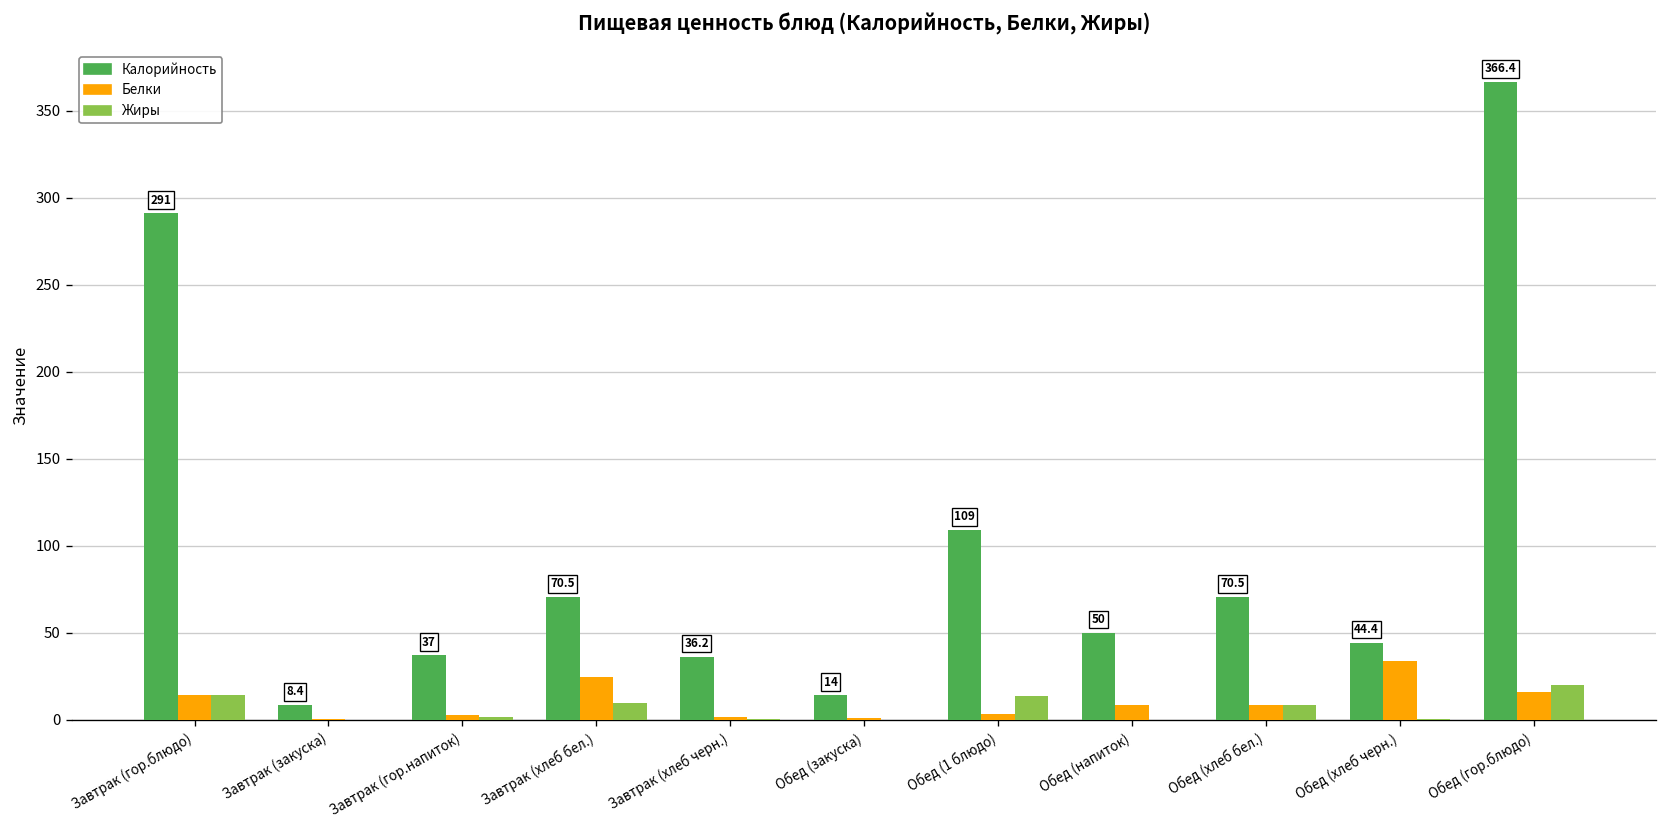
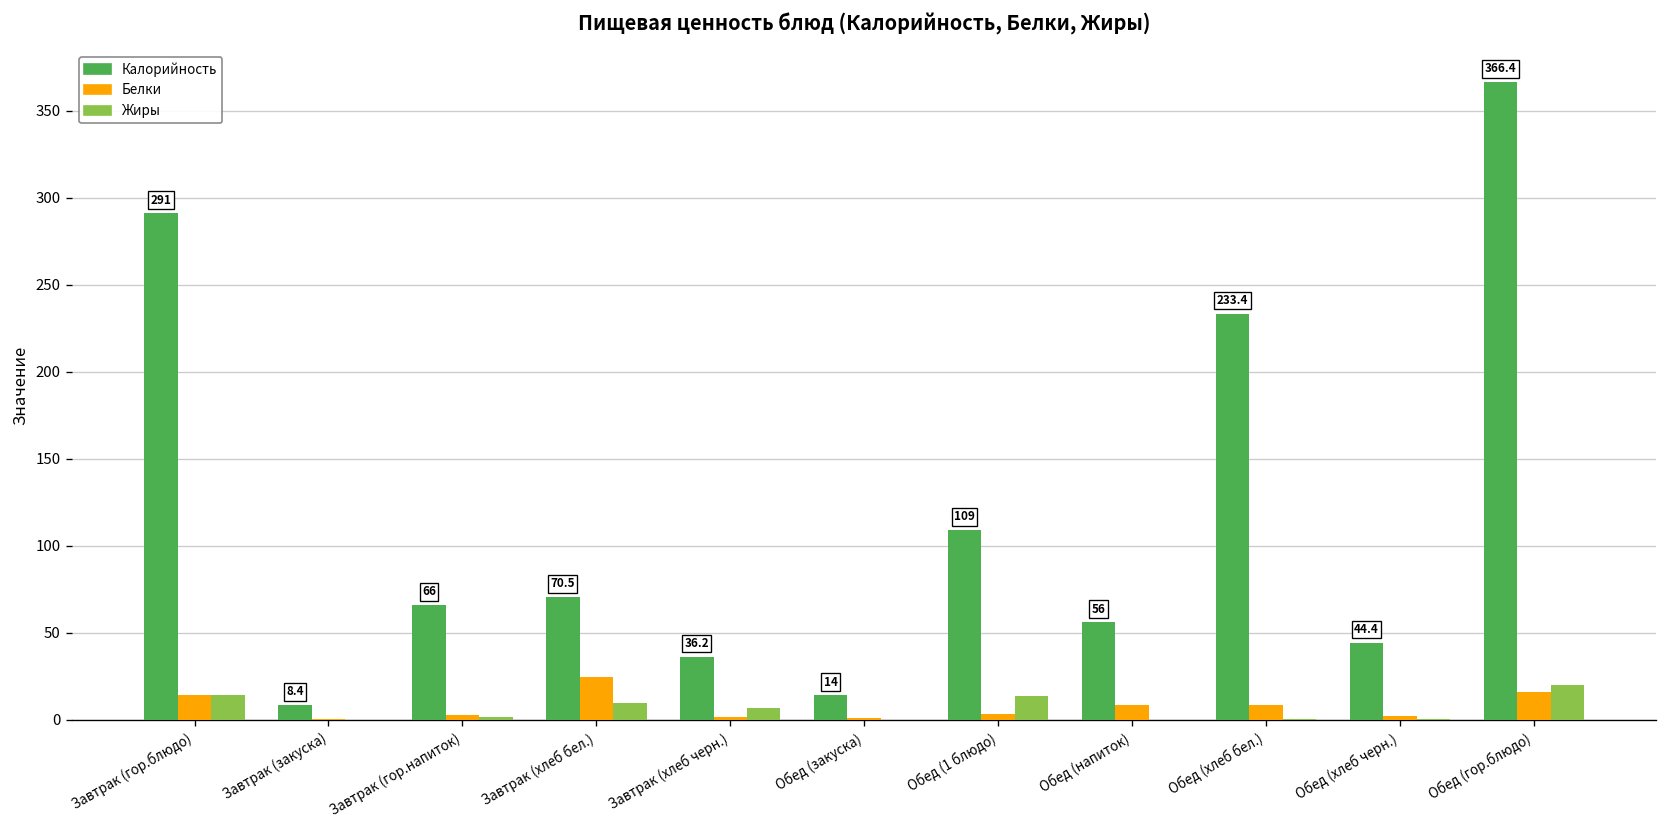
  {
    "Калорийность": {
-     "Завтрак (гор.напиток)": 37,
-     "Обед (напиток)": 50,
-     "Обед (хлеб бел.)": 70.5
+     "Завтрак (гор.напиток)": 66,
+     "Обед (напиток)": 56,
+     "Обед (хлеб бел.)": 233.4
    },
    "Белки": {
      "Завтрак (гор.блюдо)": 14,
      "Завтрак (гор.напиток)": 3,
      "Завтрак (хлеб бел.)": 25,
      "Обед (1 блюдо)": 3,
      "Обед (напиток)": 8,
      "Обед (хлеб бел.)": 9,
-     "Обед (хлеб черн.)": 34,
+     "Обед (хлеб черн.)": 2,
      "Обед (гор.блюдо)": 16
    },
    "Жиры": {
      "Завтрак (гор.блюдо)": 14,
      "Завтрак (гор.напиток)": 2,
      "Завтрак (хлеб бел.)": 10,
-     "Завтрак (хлеб черн.)": 0,
+     "Завтрак (хлеб черн.)": 7,
      "Обед (1 блюдо)": 13,
      "Обед (напиток)": 0,
-     "Обед (хлеб бел.)": 9,
+     "Обед (хлеб бел.)": 0,
      "Обед (гор.блюдо)": 20
    }
  }
